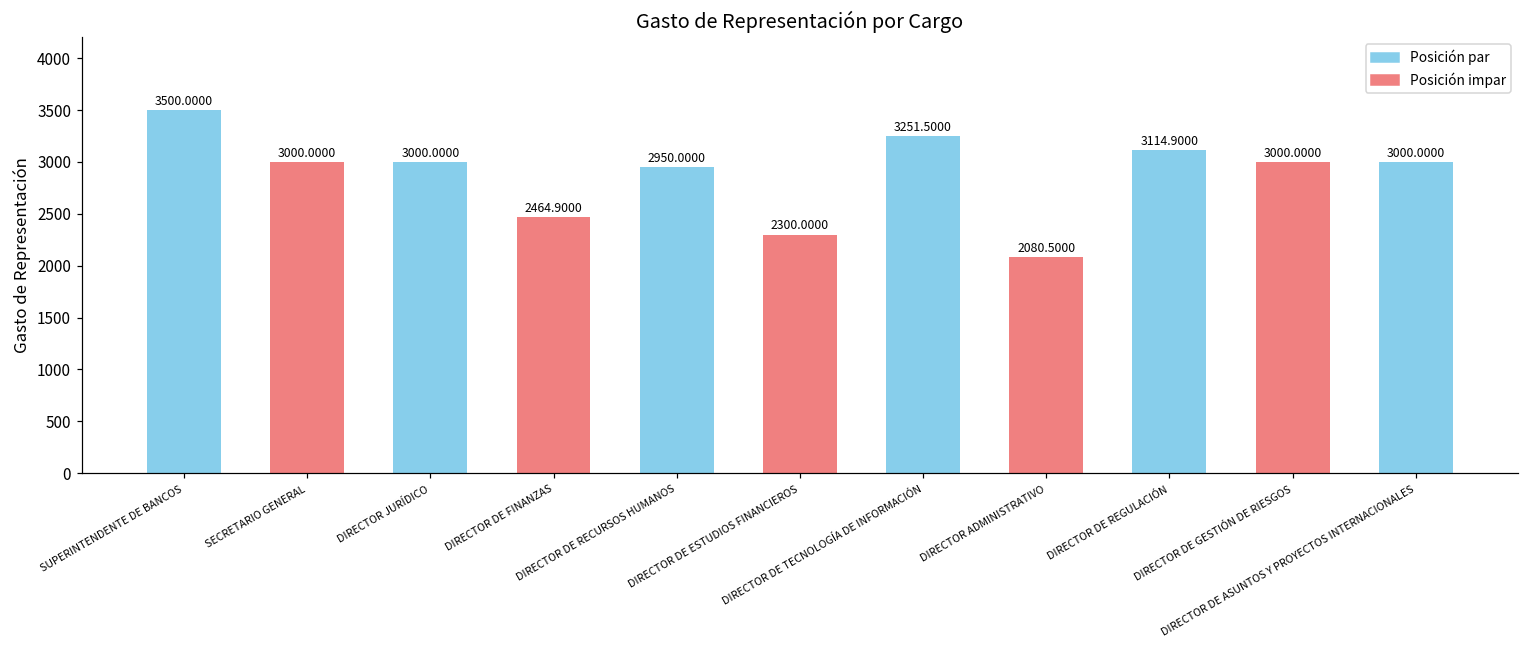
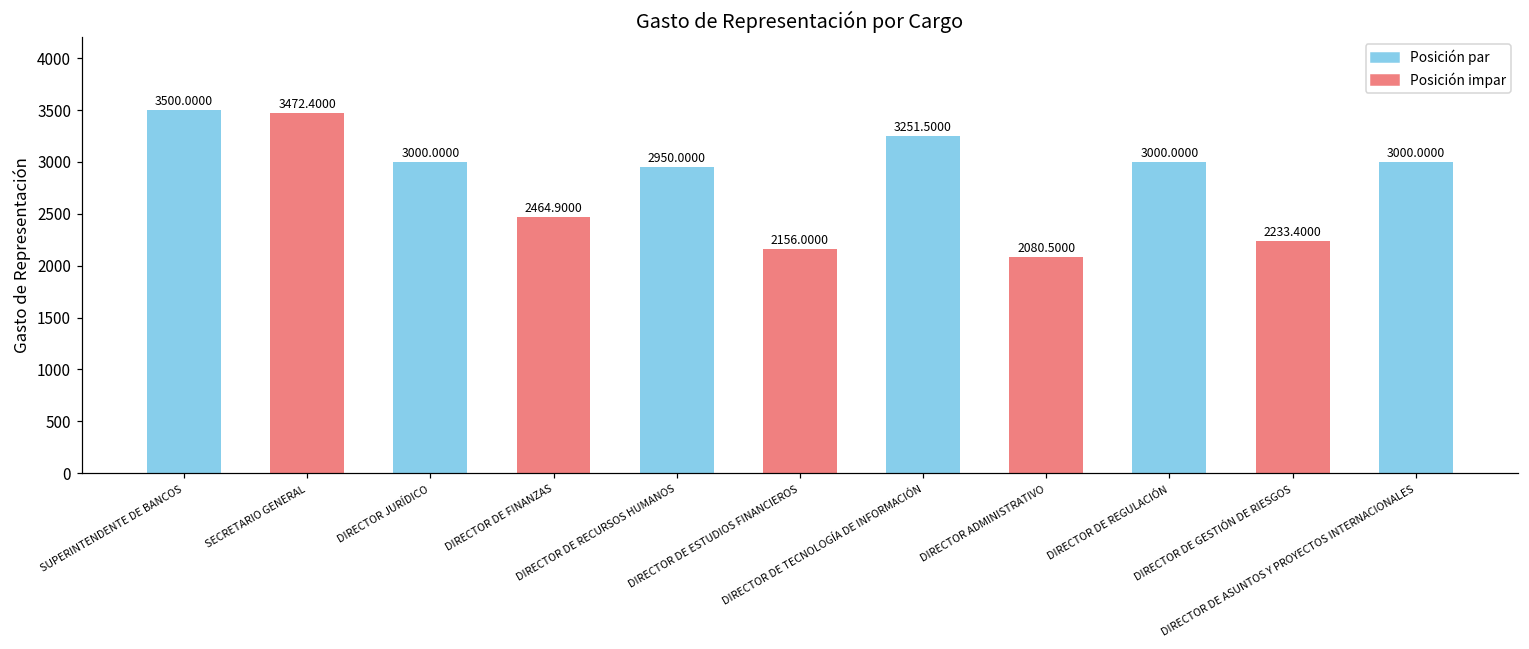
  {
    "SUPERINTENDENTE DE BANCOS": 3500.0000,
-   "SECRETARIO GENERAL": 3000.0000,
+   "SECRETARIO GENERAL": 3472.4000,
    "DIRECTOR JURÍDICO": 3000.0000,
    "DIRECTOR DE FINANZAS": 2464.9000,
    "DIRECTOR DE RECURSOS HUMANOS": 2950.0000,
-   "DIRECTOR DE ESTUDIOS FINANCIEROS": 2300.0000,
+   "DIRECTOR DE ESTUDIOS FINANCIEROS": 2156.0000,
    "DIRECTOR DE TECNOLOGÍA DE INFORMACIÓN": 3251.5000,
    "DIRECTOR ADMINISTRATIVO": 2080.5000,
-   "DIRECTOR DE REGULACIÓN": 3114.9000,
-   "DIRECTOR DE GESTIÓN DE RIESGOS": 3000.0000,
+   "DIRECTOR DE REGULACIÓN": 3000.0000,
+   "DIRECTOR DE GESTIÓN DE RIESGOS": 2233.4000,
    "DIRECTOR DE ASUNTOS Y PROYECTOS INTERNACIONALES": 3000.0000
  }
